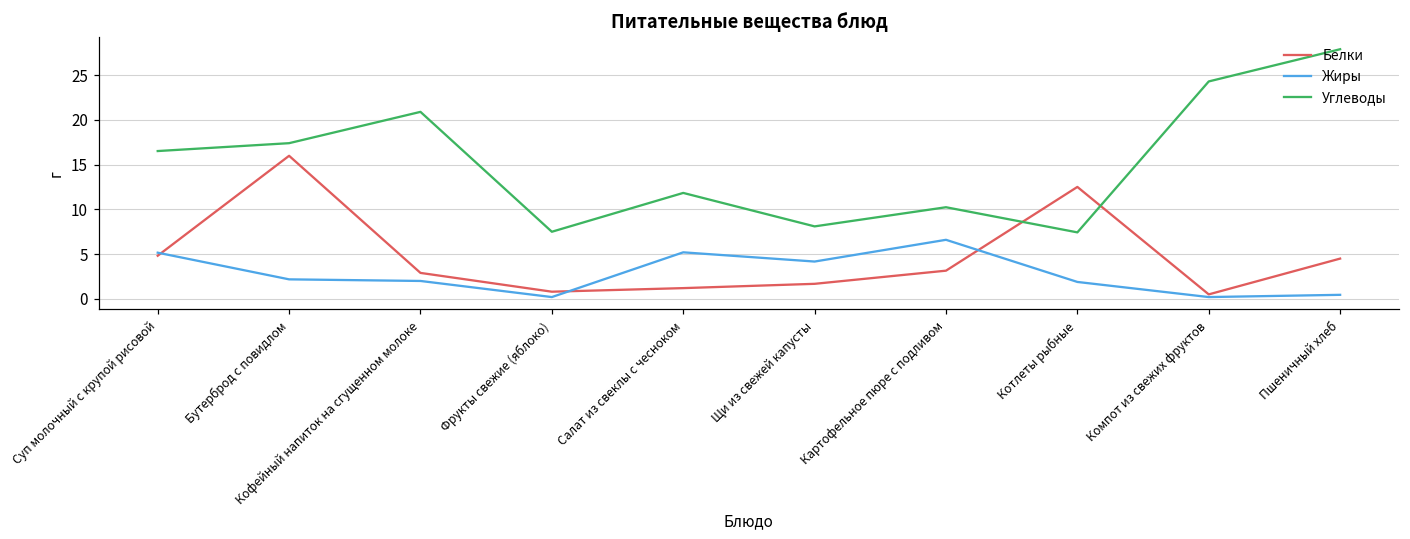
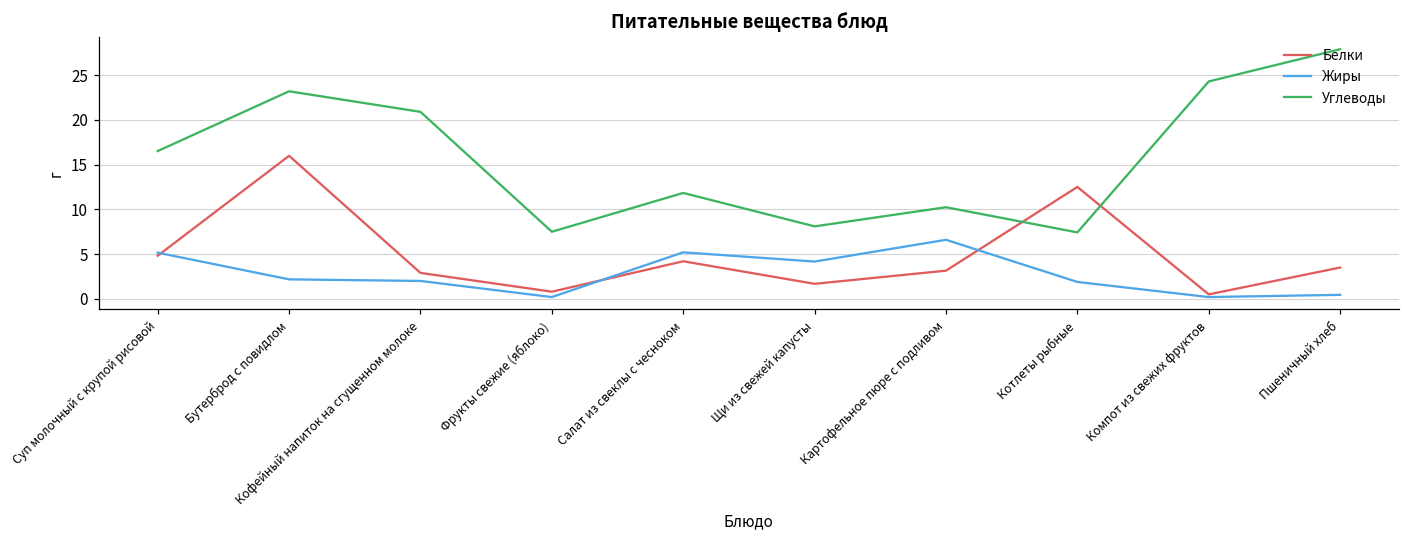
  {
    "Белки": {
      "Суп молочный с крупой рисовой": 5,
      "Бутерброд с повидлом": 16,
      "Кофейный напиток на сгущенном молоке": 3,
      "Фрукты свежие (яблоко)": 1,
-     "Салат из свеклы с чесноком": 1,
+     "Салат из свеклы с чесноком": 4,
      "Щи из свежей капусты": 2,
      "Картофельное пюре с подливом": 3,
      "Котлеты рыбные": 13,
-     "Пшеничный хлеб": 5
+     "Пшеничный хлеб": 4
    },
    "Жиры": {
      "Суп молочный с крупой рисовой": 5,
      "Бутерброд с повидлом": 2,
      "Кофейный напиток на сгущенном молоке": 2,
      "Фрукты свежие (яблоко)": 0,
      "Салат из свеклы с чесноком": 5,
      "Щи из свежей капусты": 4,
      "Картофельное пюре с подливом": 7,
      "Котлеты рыбные": 2,
      "Пшеничный хлеб": 0
    },
    "Углеводы": {
      "Суп молочный с крупой рисовой": 17,
-     "Бутерброд с повидлом": 17,
+     "Бутерброд с повидлом": 23,
      "Кофейный напиток на сгущенном молоке": 21,
      "Фрукты свежие (яблоко)": 8,
      "Салат из свеклы с чесноком": 12,
      "Щи из свежей капусты": 8,
      "Картофельное пюре с подливом": 10,
      "Котлеты рыбные": 7,
      "Компот из свежих фруктов": 24,
      "Пшеничный хлеб": 28
    }
  }
